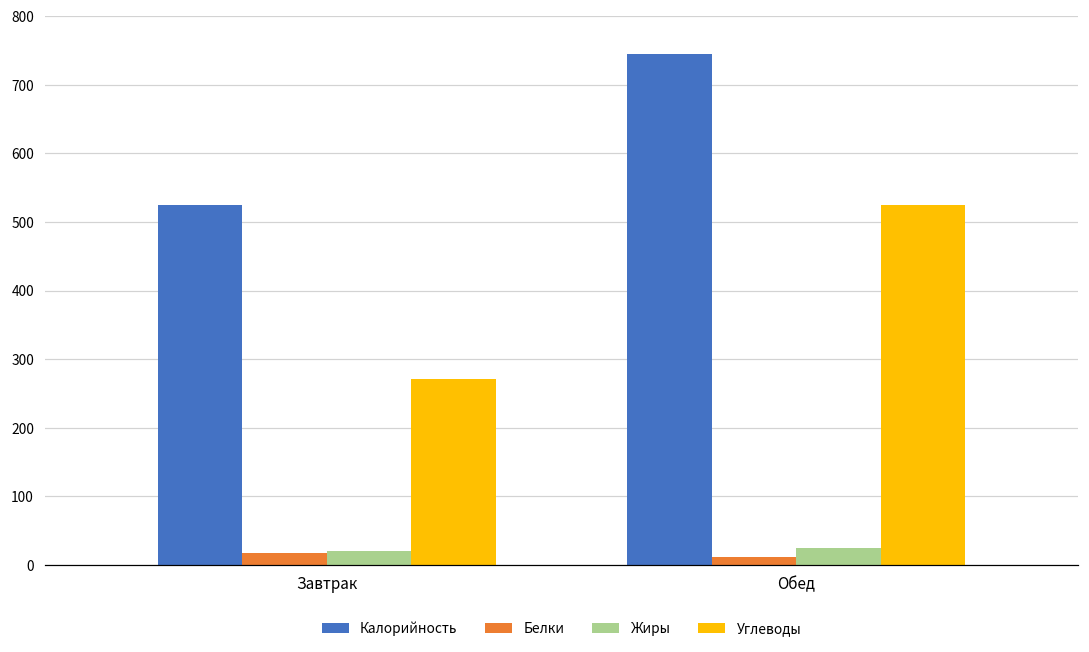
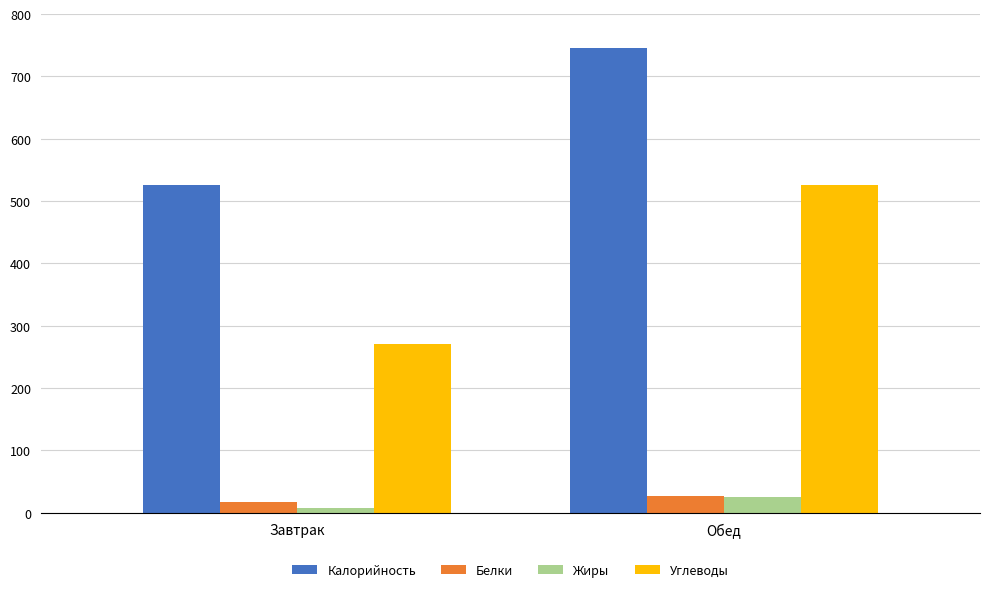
  {
    "Калорийность": {
      "Завтрак": 530,
      "Обед": 750
    },
    "Белки": {
      "Завтрак": 20,
-     "Обед": 10
+     "Обед": 30
    },
    "Жиры": {
-     "Завтрак": 20,
+     "Завтрак": 10,
      "Обед": 20
    },
    "Углеводы": {
      "Завтрак": 270,
      "Обед": 530
    }
  }
